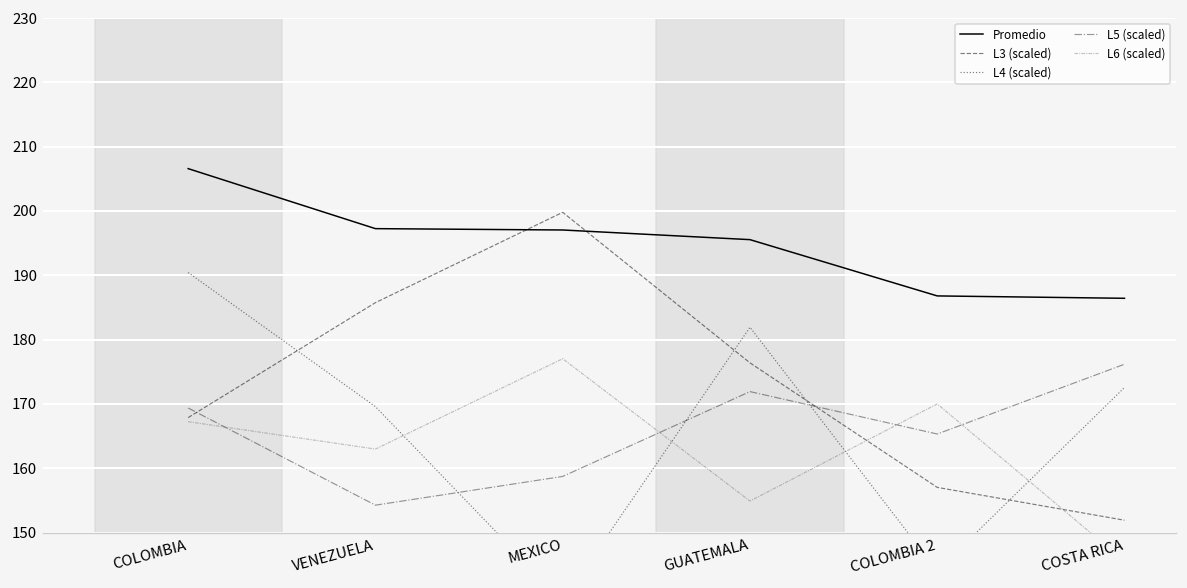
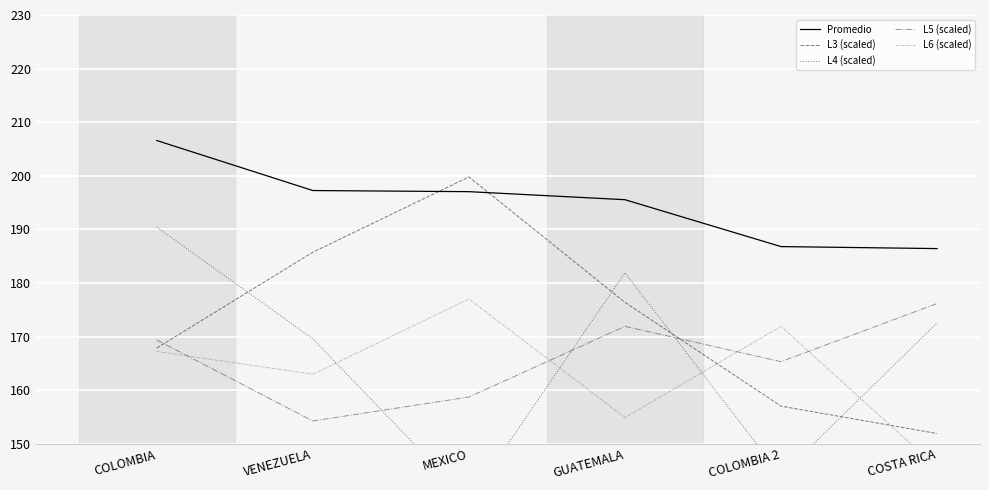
  {
    "L6 (scaled)": {
      "COLOMBIA": 167,
      "VENEZUELA": 163,
      "MEXICO": 177,
      "GUATEMALA": 155,
-     "COLOMBIA 2": 170
+     "COLOMBIA 2": 172
    }
  }
